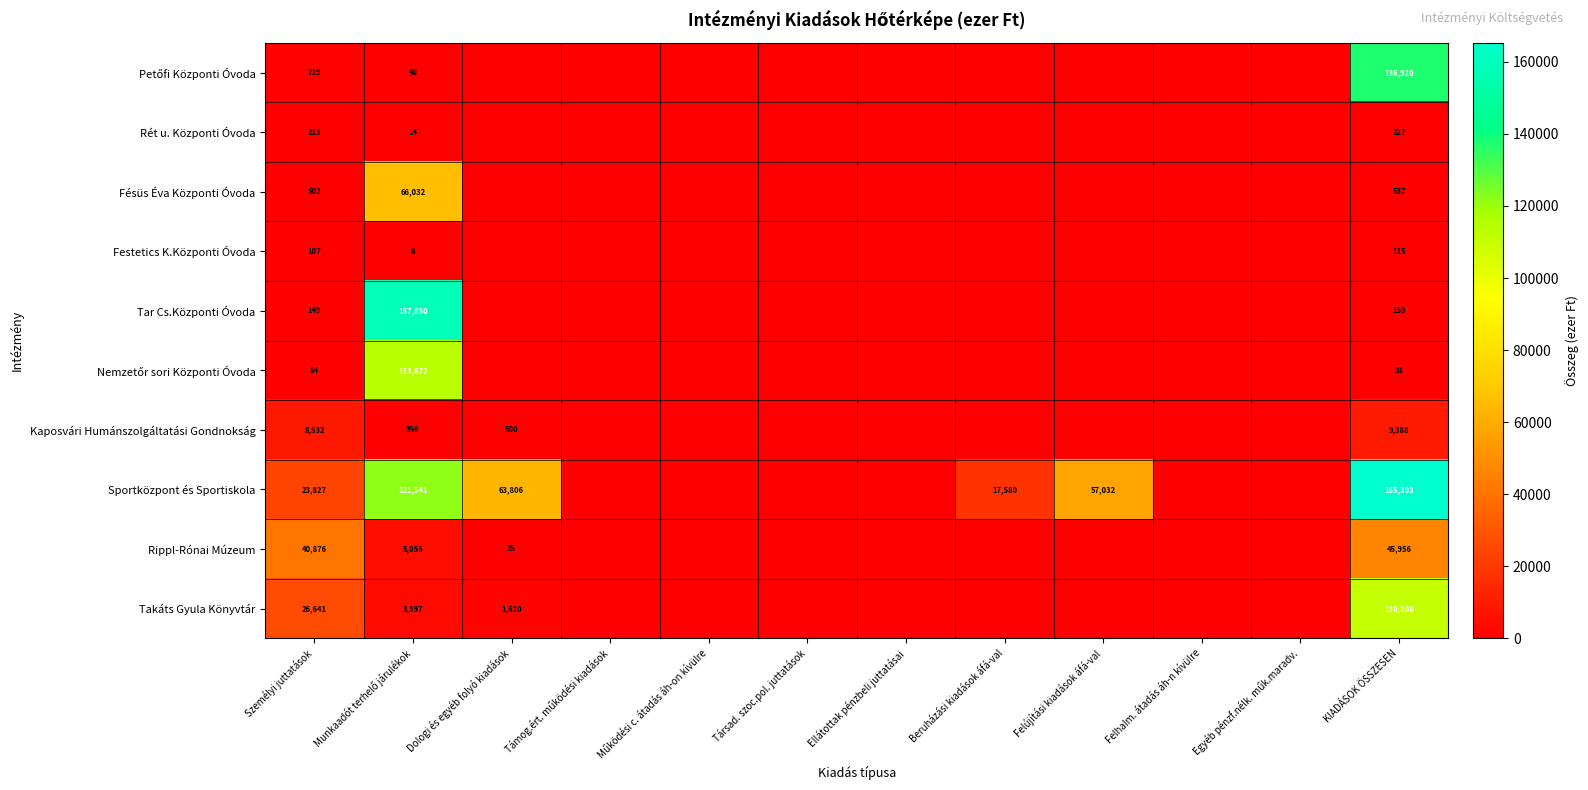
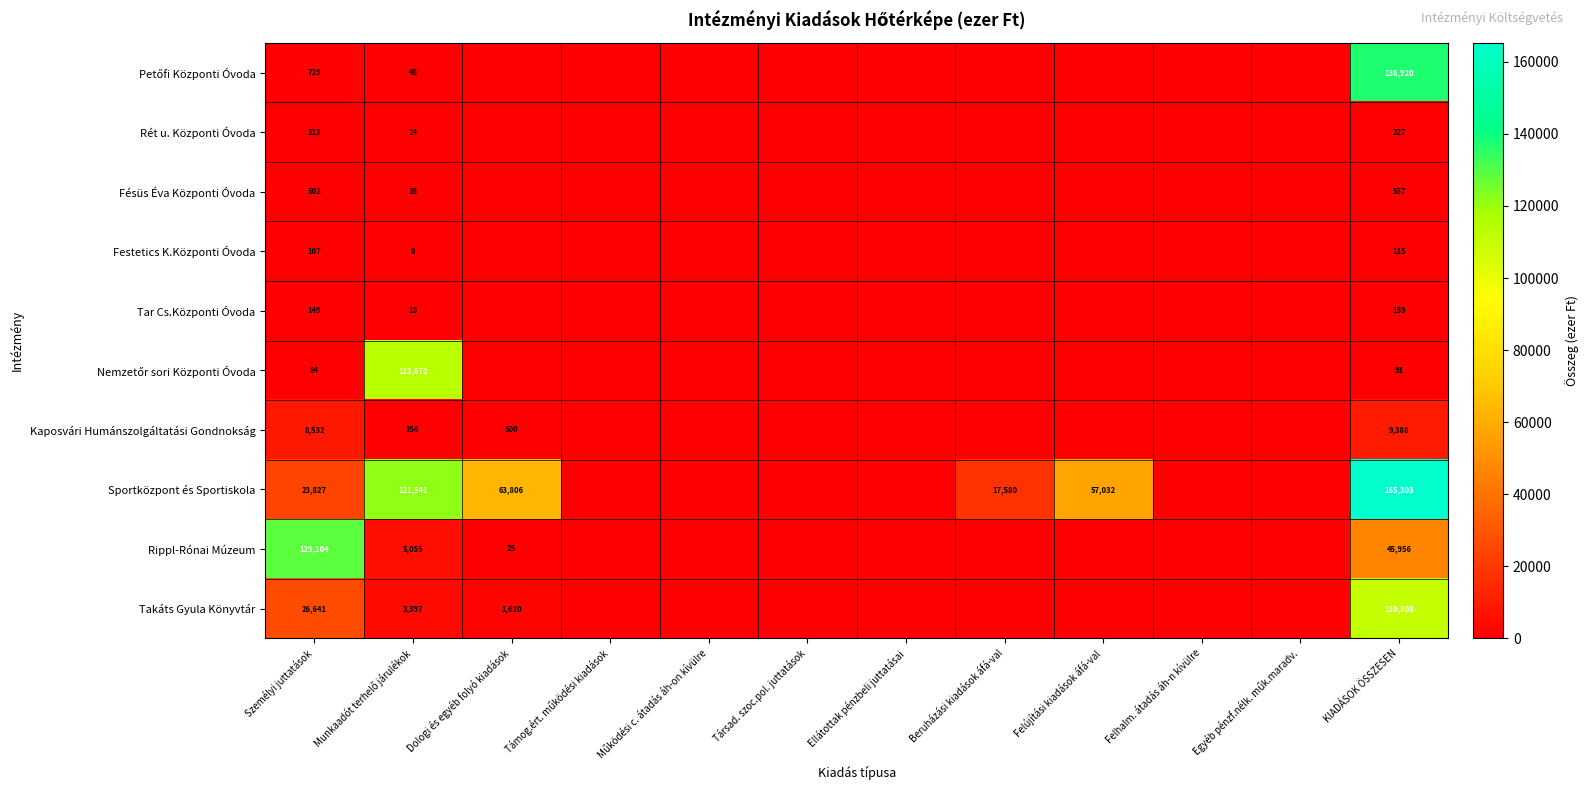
  {
    "Petőfi Központi Óvoda": {
      "Személyi juttatások": "719",
      "Munkaadót terhelő járulékok": "48",
      "KIADÁSOK ÖSSZESEN": "136,920"
    },
    "Rét u. Központi Óvoda": {
      "Személyi juttatások": "213",
      "Munkaadót terhelő járulékok": "14",
      "KIADÁSOK ÖSSZESEN": "227"
    },
    "Fésüs Éva Központi Óvoda": {
      "Személyi juttatások": "502",
-     "Munkaadót terhelő járulékok": "66,032",
+     "Munkaadót terhelő járulékok": "35",
      "KIADÁSOK ÖSSZESEN": "537"
    },
    "Festetics K.Központi Óvoda": {
      "Személyi juttatások": "107",
      "Munkaadót terhelő járulékok": "8",
      "KIADÁSOK ÖSSZESEN": "115"
    },
    "Tar Cs.Központi Óvoda": {
      "Személyi juttatások": "149",
-     "Munkaadót terhelő járulékok": "157,850",
+     "Munkaadót terhelő járulékok": "10",
      "KIADÁSOK ÖSSZESEN": "159"
    },
    "Nemzetőr sori Központi Óvoda": {
      "Személyi juttatások": "84",
      "Munkaadót terhelő járulékok": "113,672",
      "KIADÁSOK ÖSSZESEN": "91"
    },
    "Kaposvári Humánszolgáltatási Gondnokság": {
      "Személyi juttatások": "8,532",
      "Munkaadót terhelő járulékok": "356",
      "Dologi és egyéb folyó kiadások": "500",
      "KIADÁSOK ÖSSZESEN": "9,388"
    },
    "Sportközpont és Sportiskola": {
      "Személyi juttatások": "23,827",
      "Munkaadót terhelő járulékok": "121,541",
      "Dologi és egyéb folyó kiadások": "63,806",
      "Beruházási kiadások áfá-val": "17,580",
      "Felújítási kiadások áfá-val": "57,032",
      "KIADÁSOK ÖSSZESEN": "165,303"
    },
    "Rippl-Rónai Múzeum": {
-     "Személyi juttatások": "40,876",
+     "Személyi juttatások": "129,104",
      "Munkaadót terhelő járulékok": "5,055",
      "Dologi és egyéb folyó kiadások": "25",
      "KIADÁSOK ÖSSZESEN": "45,956"
    },
    "Takáts Gyula Könyvtár": {
      "Személyi juttatások": "26,641",
      "Munkaadót terhelő járulékok": "3,397",
      "Dologi és egyéb folyó kiadások": "1,620",
      "KIADÁSOK ÖSSZESEN": "110,808"
    }
  }
